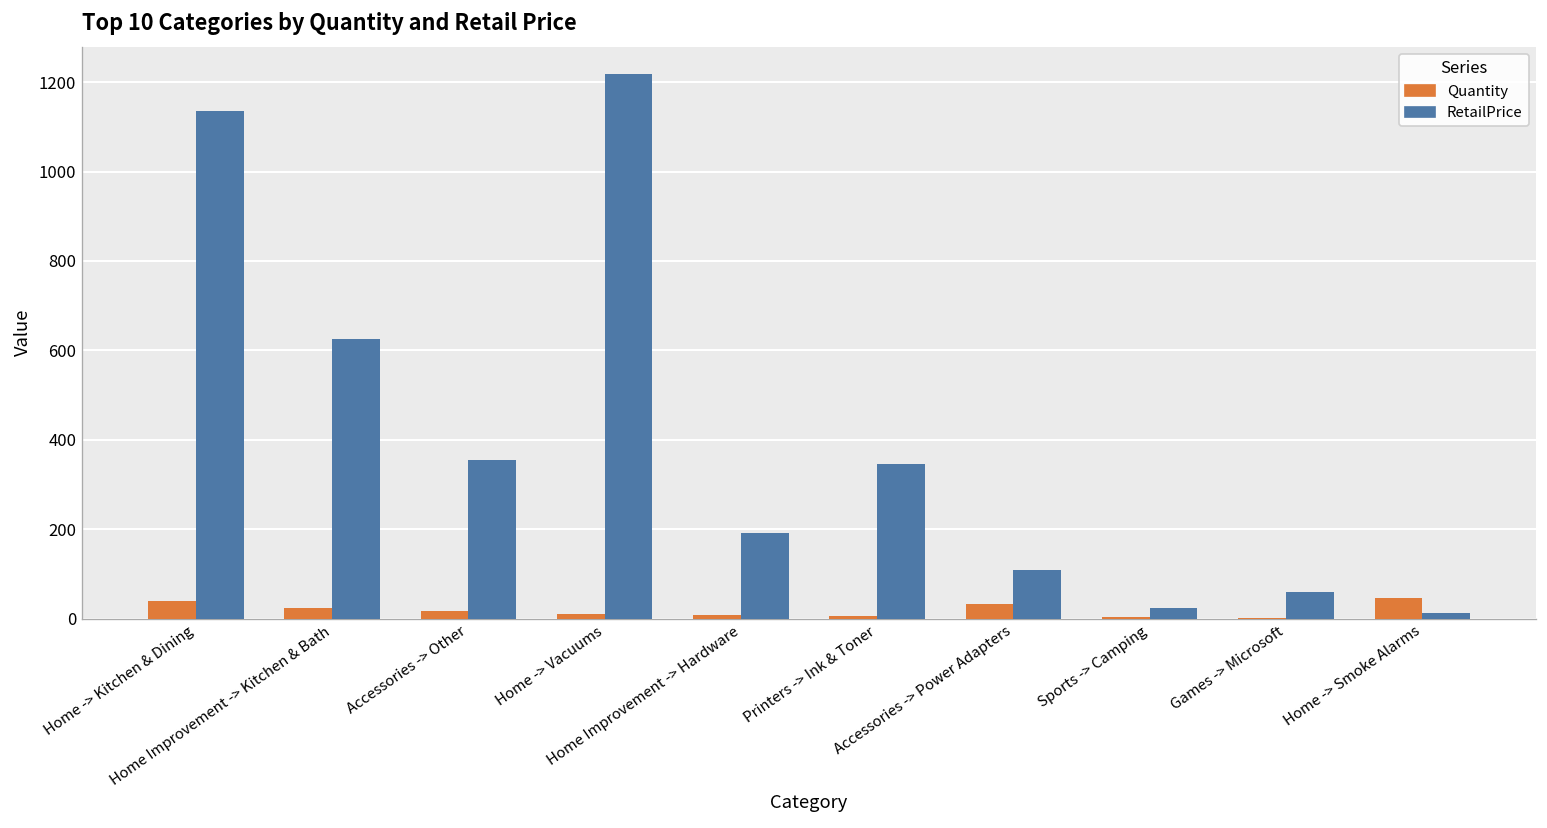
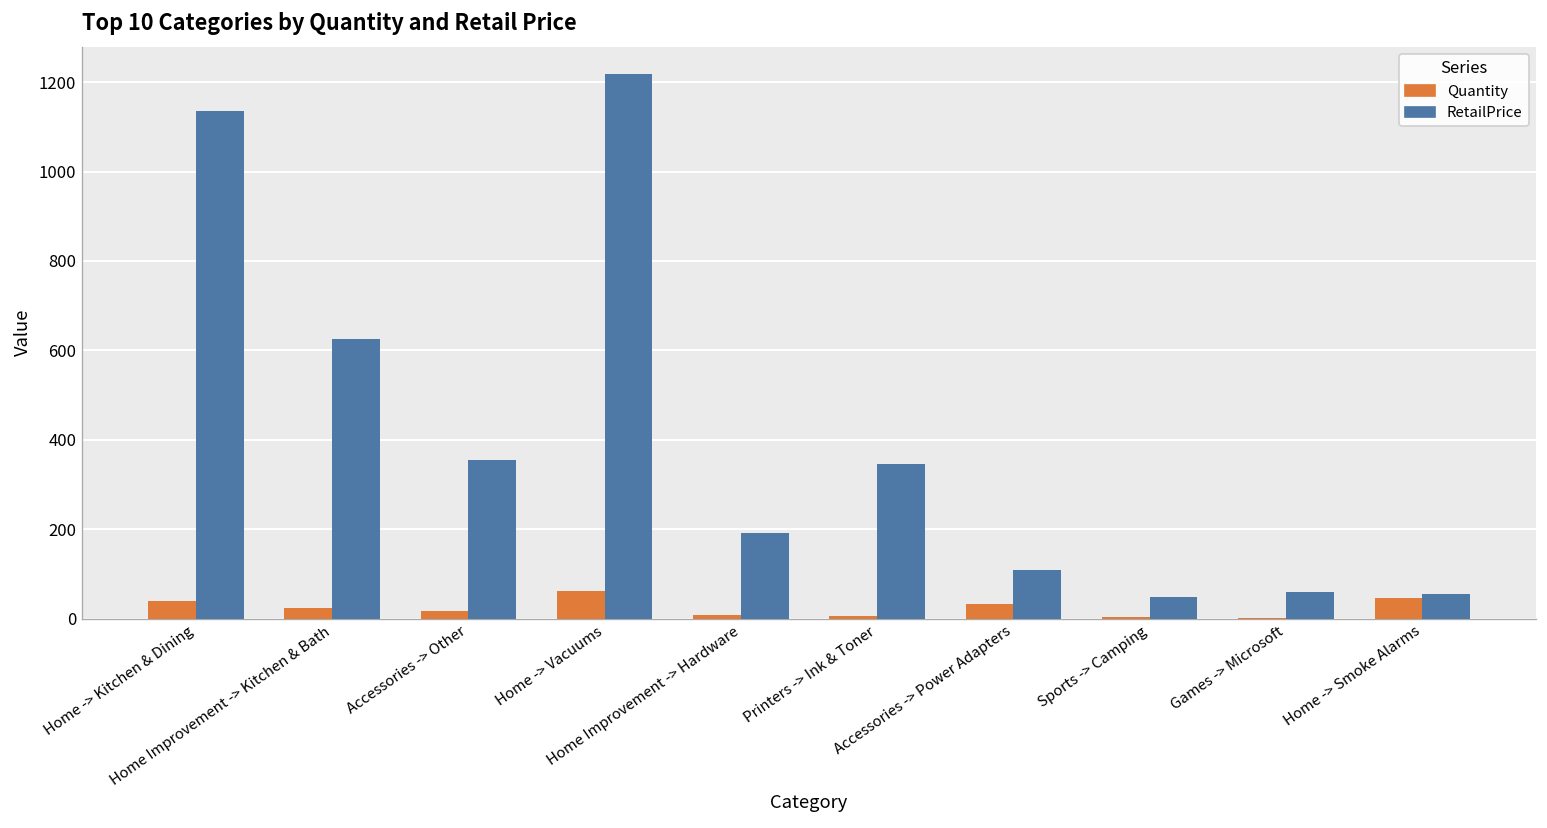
  {
    "Quantity": {
      "Home -> Kitchen & Dining": 40,
      "Home Improvement -> Kitchen & Bath": 20,
      "Accessories -> Other": 20,
-     "Home -> Vacuums": 10,
+     "Home -> Vacuums": 60,
      "Home Improvement -> Hardware": 10,
      "Printers -> Ink & Toner": 10,
      "Accessories -> Power Adapters": 30,
      "Home -> Smoke Alarms": 50
    },
    "RetailPrice": {
      "Home -> Kitchen & Dining": 1140,
      "Home Improvement -> Kitchen & Bath": 620,
      "Accessories -> Other": 350,
      "Home -> Vacuums": 1220,
      "Home Improvement -> Hardware": 190,
      "Printers -> Ink & Toner": 350,
      "Accessories -> Power Adapters": 110,
-     "Sports -> Camping": 20,
+     "Sports -> Camping": 50,
      "Games -> Microsoft": 60,
-     "Home -> Smoke Alarms": 10
+     "Home -> Smoke Alarms": 50
    }
  }
